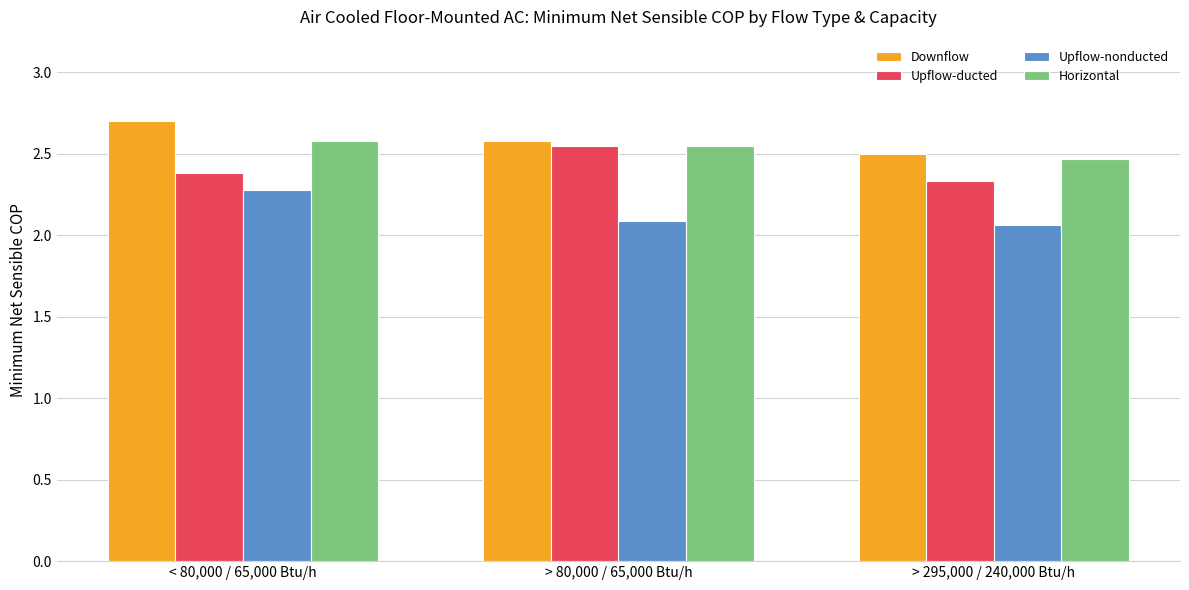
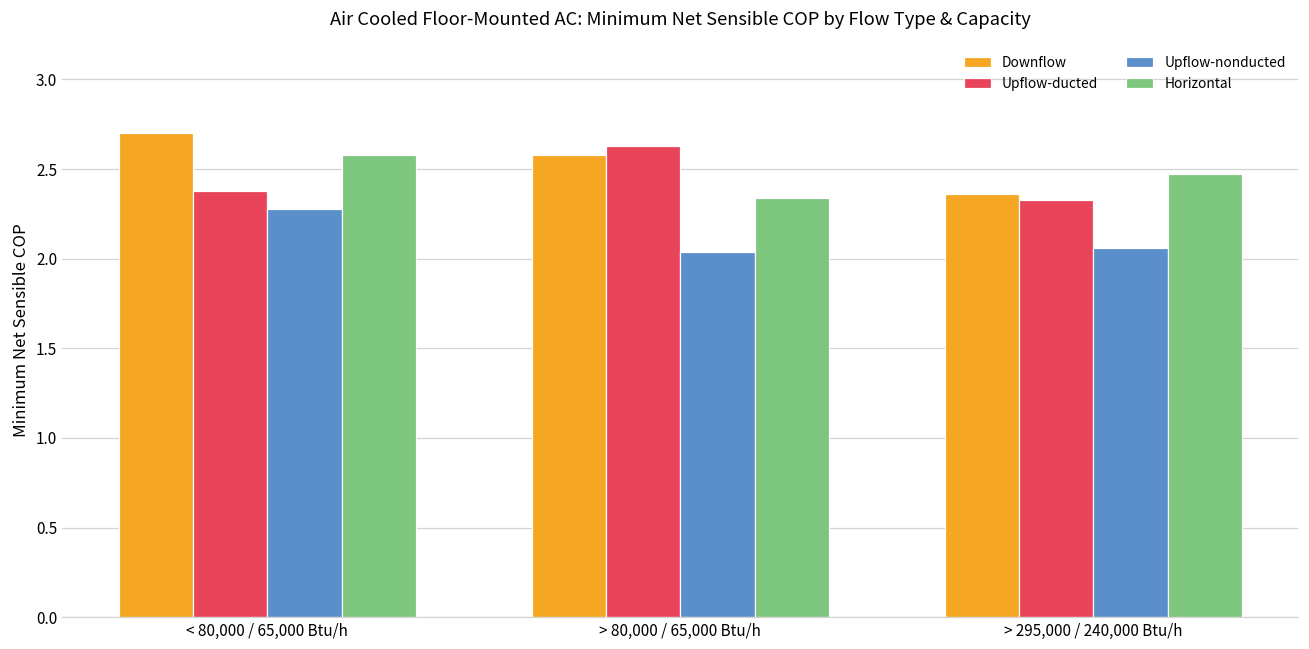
  {
    "Downflow": {
      "< 80,000 / 65,000 Btu/h": 2.70,
      "> 80,000 / 65,000 Btu/h": 2.58,
-     "> 295,000 / 240,000 Btu/h": 2.50
+     "> 295,000 / 240,000 Btu/h": 2.36
    },
    "Upflow-ducted": {
      "< 80,000 / 65,000 Btu/h": 2.38,
-     "> 80,000 / 65,000 Btu/h": 2.55,
+     "> 80,000 / 65,000 Btu/h": 2.63,
      "> 295,000 / 240,000 Btu/h": 2.33
    },
    "Upflow-nonducted": {
      "< 80,000 / 65,000 Btu/h": 2.28,
-     "> 80,000 / 65,000 Btu/h": 2.09,
+     "> 80,000 / 65,000 Btu/h": 2.04,
      "> 295,000 / 240,000 Btu/h": 2.06
    },
    "Horizontal": {
      "< 80,000 / 65,000 Btu/h": 2.58,
-     "> 80,000 / 65,000 Btu/h": 2.55,
+     "> 80,000 / 65,000 Btu/h": 2.34,
      "> 295,000 / 240,000 Btu/h": 2.47
    }
  }
